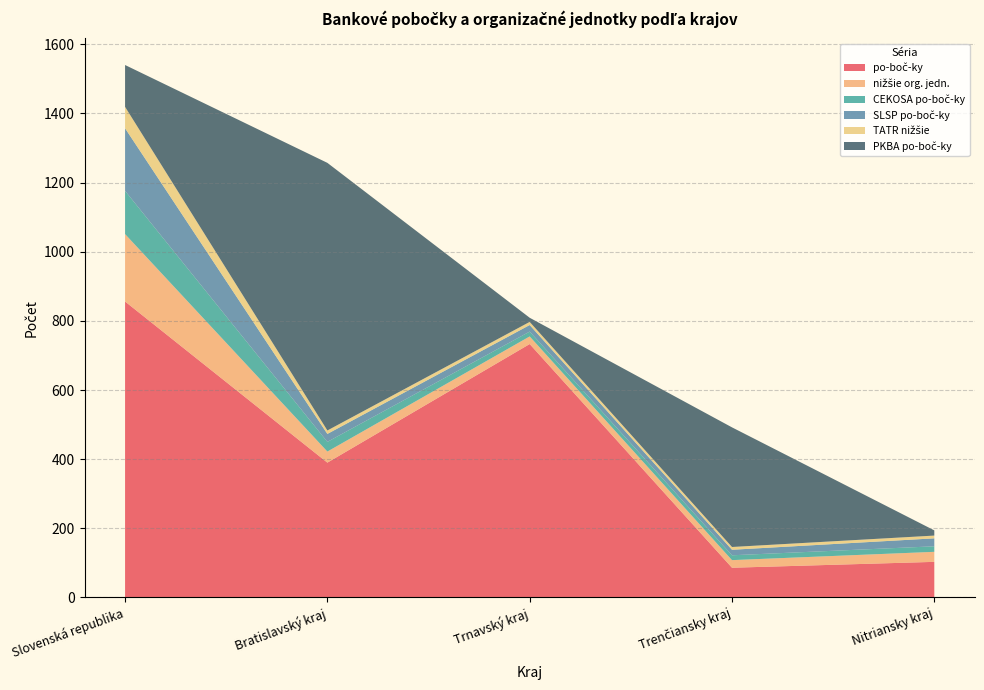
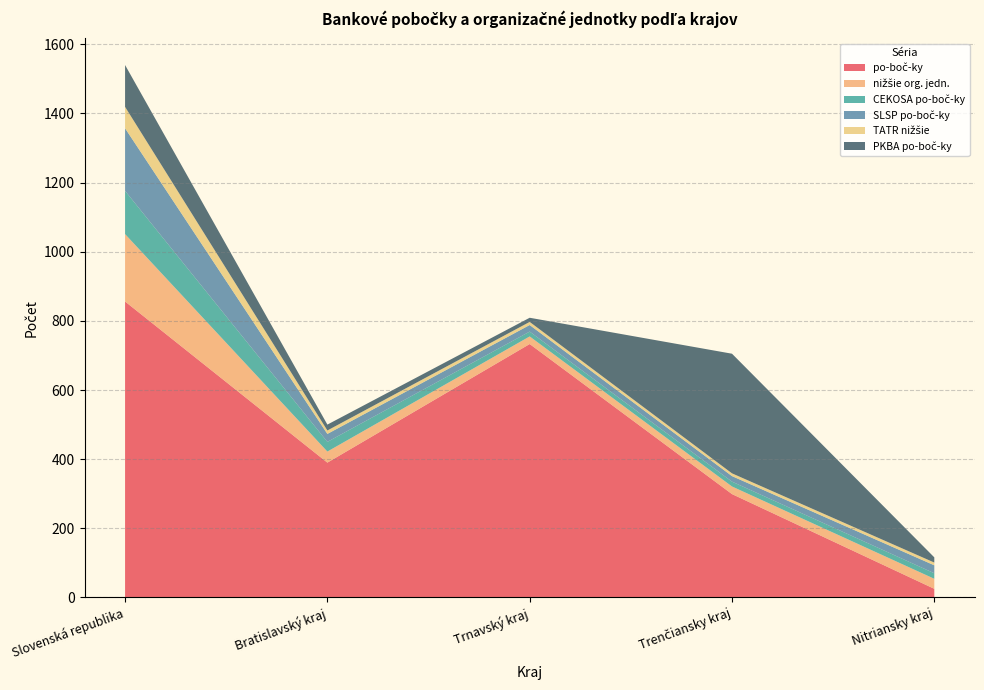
  {
    "po-boč-ky": {
      "Slovenská republika": 860,
      "Bratislavský kraj": 390,
      "Trnavský kraj": 730,
-     "Trenčiansky kraj": 90,
-     "Nitriansky kraj": 100
+     "Trenčiansky kraj": 300,
+     "Nitriansky kraj": 30
    },
    "PKBA po-boč-ky": {
      "Slovenská republika": 120,
-     "Bratislavský kraj": 770,
+     "Bratislavský kraj": 20,
      "Trnavský kraj": 10,
      "Trenčiansky kraj": 350,
      "Nitriansky kraj": 20
    }
  }
